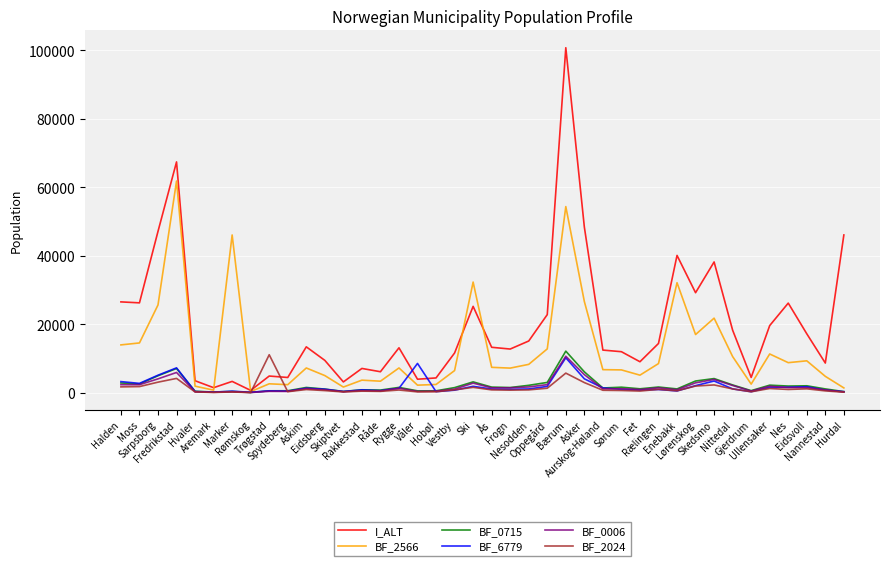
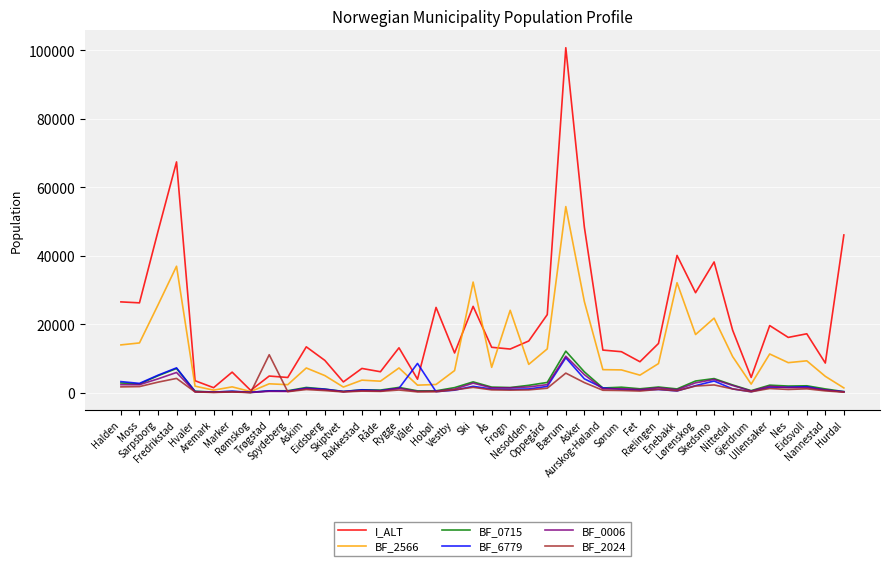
  {
    "I_ALT": {
      "Halden": 27000,
      "Moss": 26000,
      "Sarpsborg": 47000,
      "Fredrikstad": 67000,
      "Hvaler": 3000,
-     "Marker": 3000,
+     "Marker": 6000,
      "Trøgstad": 5000,
      "Spydeberg": 4000,
      "Askim": 13000,
      "Eidsberg": 9000,
      "Skiptvet": 3000,
      "Rakkestad": 7000,
      "Råde": 6000,
      "Rygge": 13000,
      "Våler": 4000,
-     "Hobøl": 4000,
+     "Hobøl": 25000,
      "Vestby": 12000,
      "Ski": 25000,
      "Ås": 13000,
      "Frogn": 13000,
      "Nesodden": 15000,
      "Oppegård": 23000,
      "Bærum": 101000,
      "Asker": 48000,
      "Aurskog-Høland": 12000,
      "Sørum": 12000,
      "Fet": 9000,
      "Rælingen": 14000,
      "Enebakk": 40000,
      "Lørenskog": 29000,
      "Skedsmo": 38000,
      "Nittedal": 18000,
      "Gjerdrum": 4000,
      "Ullensaker": 20000,
-     "Nes": 26000,
+     "Nes": 16000,
      "Eidsvoll": 17000,
      "Nannestad": 9000,
      "Hurdal": 46000
    },
    "BF_2566": {
      "Halden": 14000,
      "Moss": 15000,
      "Sarpsborg": 26000,
-     "Fredrikstad": 62000,
+     "Fredrikstad": 37000,
      "Hvaler": 2000,
-     "Marker": 46000,
+     "Marker": 2000,
      "Trøgstad": 3000,
      "Spydeberg": 2000,
      "Askim": 7000,
      "Eidsberg": 5000,
      "Skiptvet": 2000,
      "Rakkestad": 4000,
      "Råde": 3000,
      "Rygge": 7000,
      "Våler": 2000,
      "Hobøl": 2000,
      "Vestby": 6000,
      "Ski": 32000,
      "Ås": 7000,
-     "Frogn": 7000,
+     "Frogn": 24000,
      "Nesodden": 8000,
      "Oppegård": 13000,
      "Bærum": 54000,
      "Asker": 27000,
      "Aurskog-Høland": 7000,
      "Sørum": 7000,
      "Fet": 5000,
      "Rælingen": 9000,
      "Enebakk": 32000,
      "Lørenskog": 17000,
      "Skedsmo": 22000,
      "Nittedal": 11000,
      "Gjerdrum": 3000,
      "Ullensaker": 11000,
      "Nes": 9000,
      "Eidsvoll": 9000,
      "Nannestad": 5000,
      "Hurdal": 1000
    },
    "BF_0715": {
      "Bærum": 12000,
      "Asker": 6000
    },
    "BF_6779": {
      "Våler": 9000,
      "Asker": 4000
    },
    "BF_0006": {
      "Sarpsborg": 4000,
      "Fredrikstad": 6000,
      "Asker": 5000
    },
    "BF_2024": {
      "Sarpsborg": 3000,
      "Fredrikstad": 4000,
      "Trøgstad": 11000,
      "Bærum": 6000,
      "Asker": 3000,
      "Skedsmo": 2000
    }
  }
